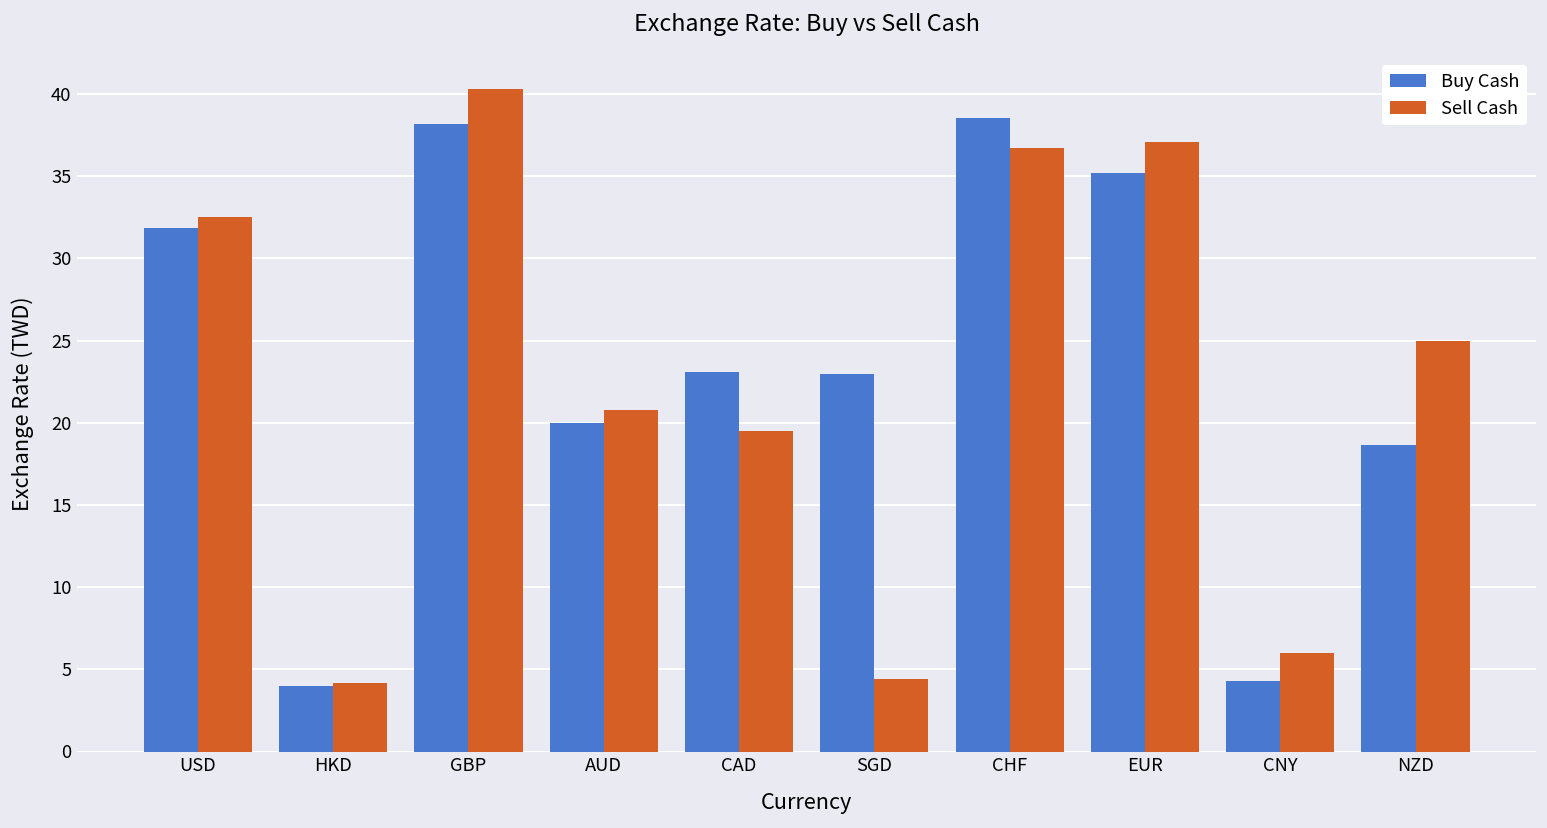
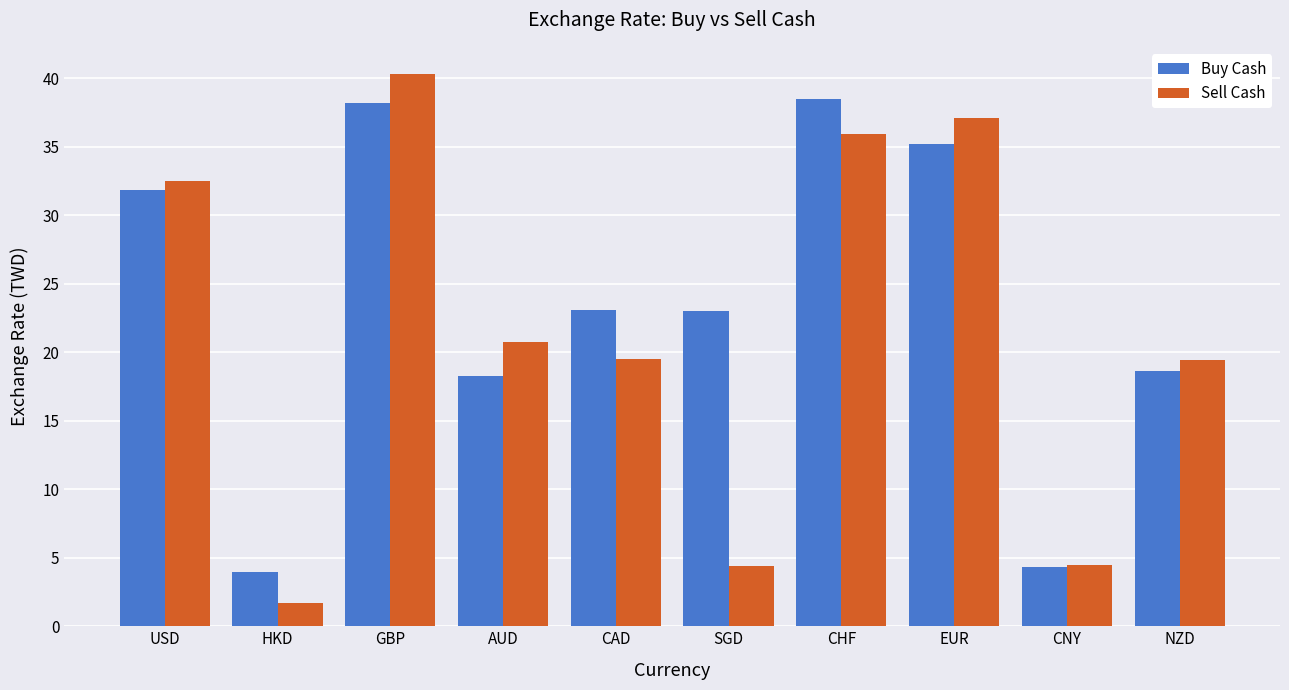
  {
    "Buy Cash": {
      "USD": 31.8,
      "HKD": 4.0,
      "GBP": 38.2,
-     "AUD": 20.0,
+     "AUD": 18.3,
      "CAD": 23.1,
      "SGD": 23.0,
      "CHF": 38.5,
      "EUR": 35.2,
      "CNY": 4.3,
      "NZD": 18.6
    },
    "Sell Cash": {
      "USD": 32.5,
-     "HKD": 4.2,
+     "HKD": 1.7,
      "GBP": 40.3,
      "AUD": 20.8,
      "CAD": 19.5,
      "SGD": 4.4,
-     "CHF": 36.7,
+     "CHF": 36.0,
      "EUR": 37.1,
-     "CNY": 6.0,
-     "NZD": 25.0
+     "CNY": 4.5,
+     "NZD": 19.5
    }
  }
